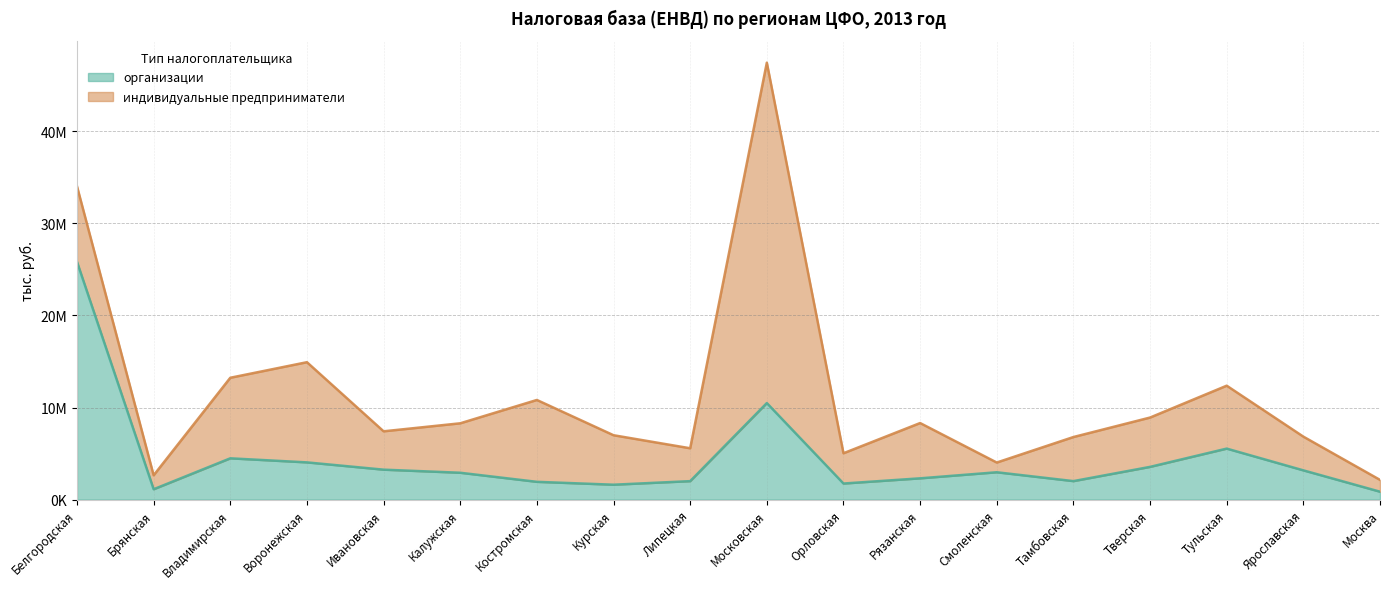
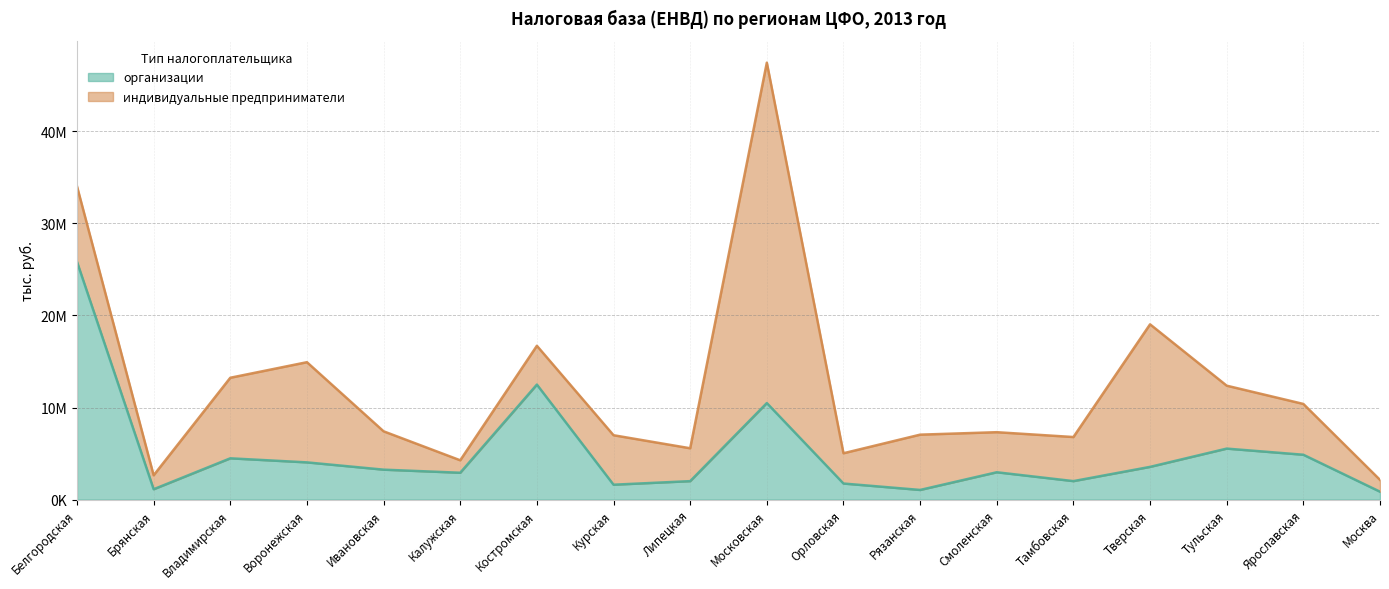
  {
    "организации": {
      "Белгородская": 26000000,
      "Брянская": 1000000,
      "Владимирская": 4000000,
      "Воронежская": 4000000,
      "Ивановская": 3000000,
      "Калужская": 3000000,
-     "Костромская": 2000000,
+     "Костромская": 12000000,
      "Курская": 2000000,
      "Липецкая": 2000000,
      "Московская": 10000000,
      "Орловская": 2000000,
-     "Рязанская": 2000000,
+     "Рязанская": 1000000,
      "Смоленская": 3000000,
      "Тамбовская": 2000000,
      "Тверская": 4000000,
      "Тульская": 6000000,
-     "Ярославская": 3000000,
+     "Ярославская": 5000000,
      "Москва": 1000000
    },
    "индивидуальные предприниматели": {
      "Белгородская": 8000000,
      "Брянская": 2000000,
      "Владимирская": 9000000,
      "Воронежская": 11000000,
      "Ивановская": 4000000,
-     "Калужская": 5000000,
-     "Костромская": 9000000,
+     "Калужская": 1000000,
+     "Костромская": 4000000,
      "Курская": 5000000,
      "Липецкая": 4000000,
      "Московская": 37000000,
      "Орловская": 3000000,
      "Рязанская": 6000000,
-     "Смоленская": 1000000,
+     "Смоленская": 4000000,
      "Тамбовская": 5000000,
-     "Тверская": 5000000,
+     "Тверская": 15000000,
      "Тульская": 7000000,
-     "Ярославская": 4000000,
+     "Ярославская": 6000000,
      "Москва": 1000000
    }
  }
